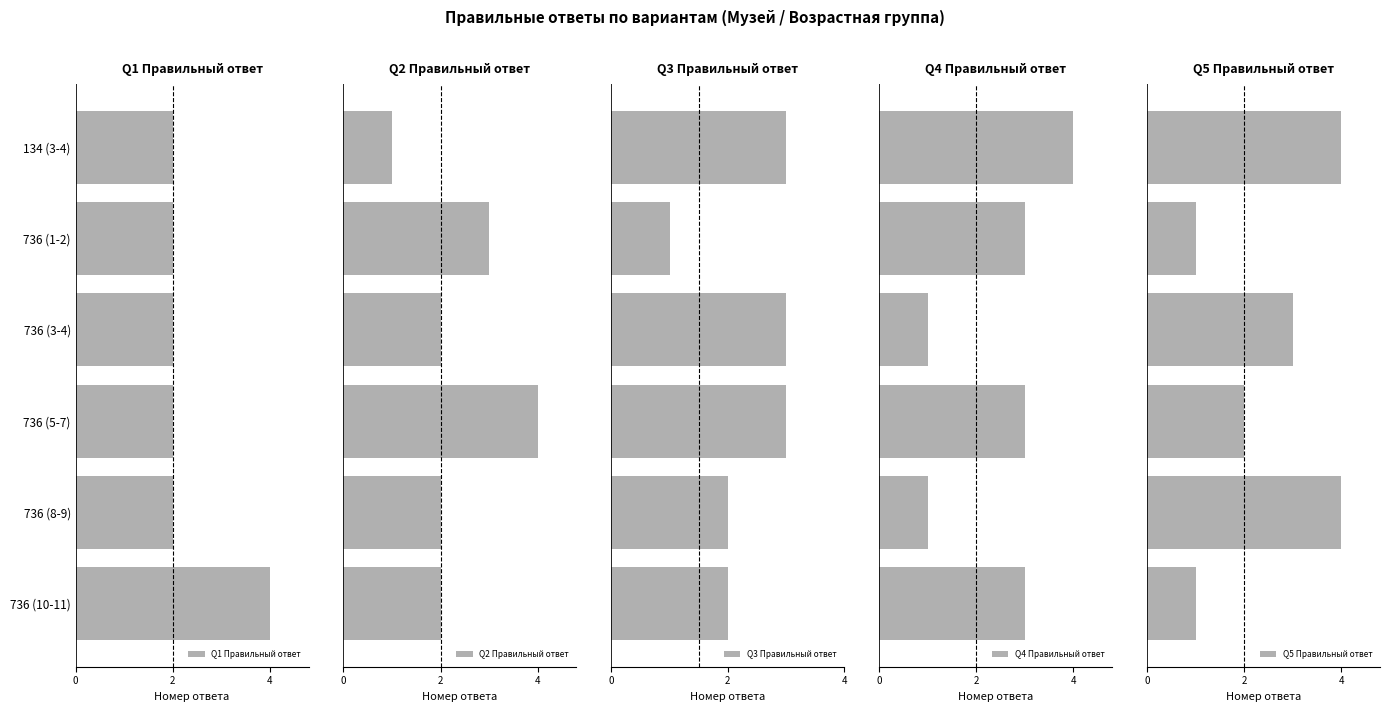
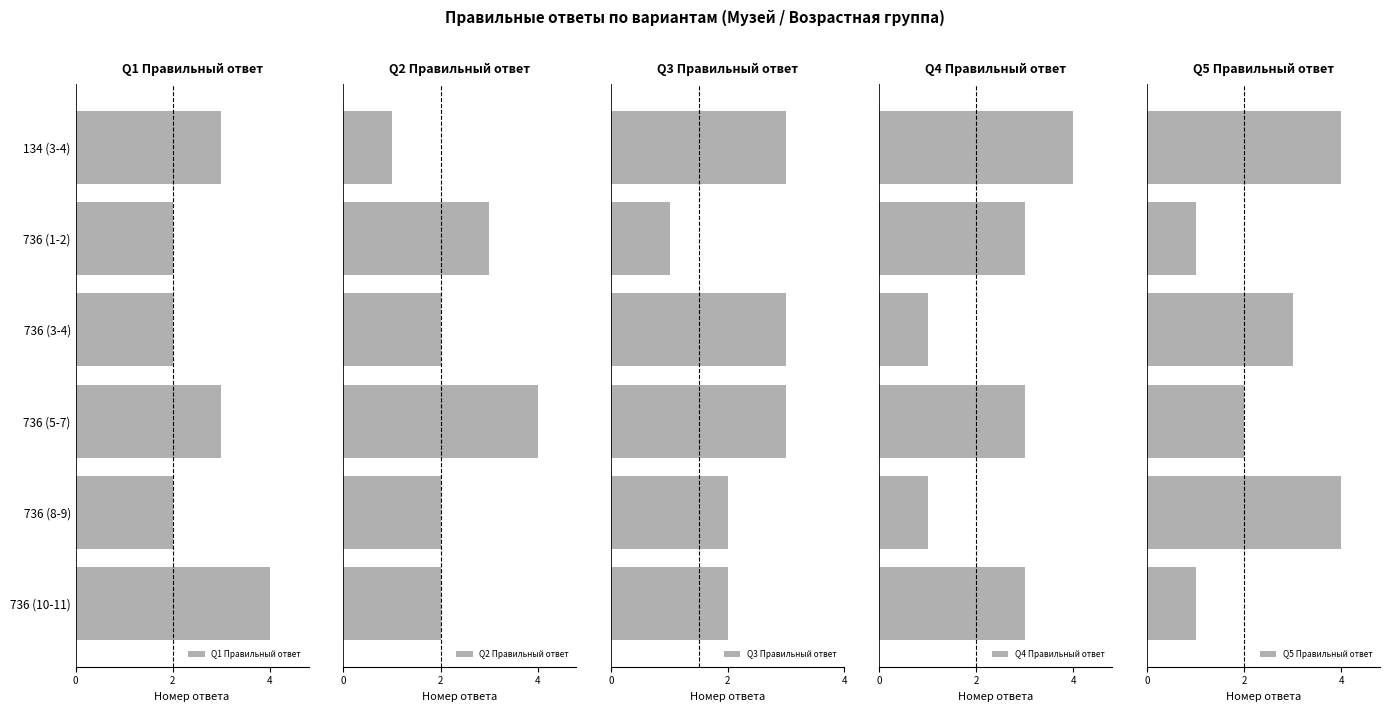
  {
    "Q1 Правильный ответ": {
-     "134 (3-4)": 2,
+     "134 (3-4)": 3,
      "736 (1-2)": 2,
      "736 (3-4)": 2,
-     "736 (5-7)": 2,
+     "736 (5-7)": 3,
      "736 (8-9)": 2,
      "736 (10-11)": 4
    }
  }
